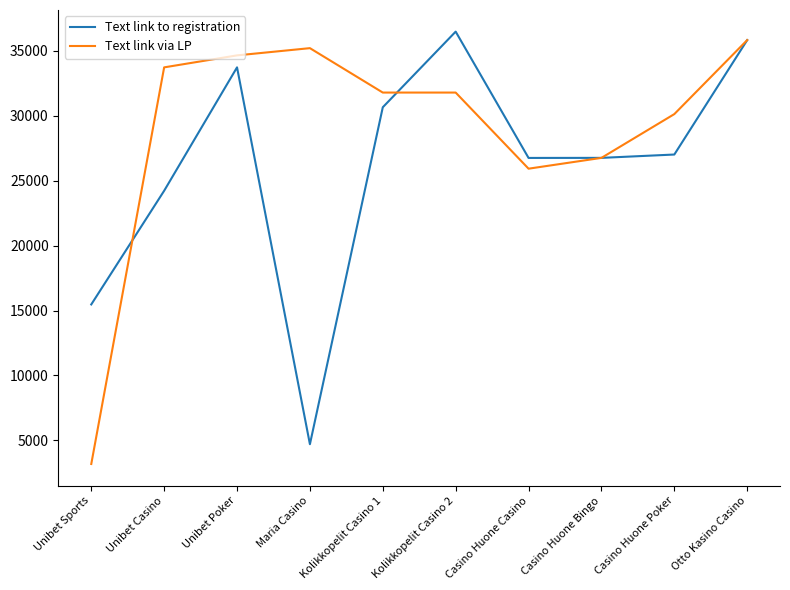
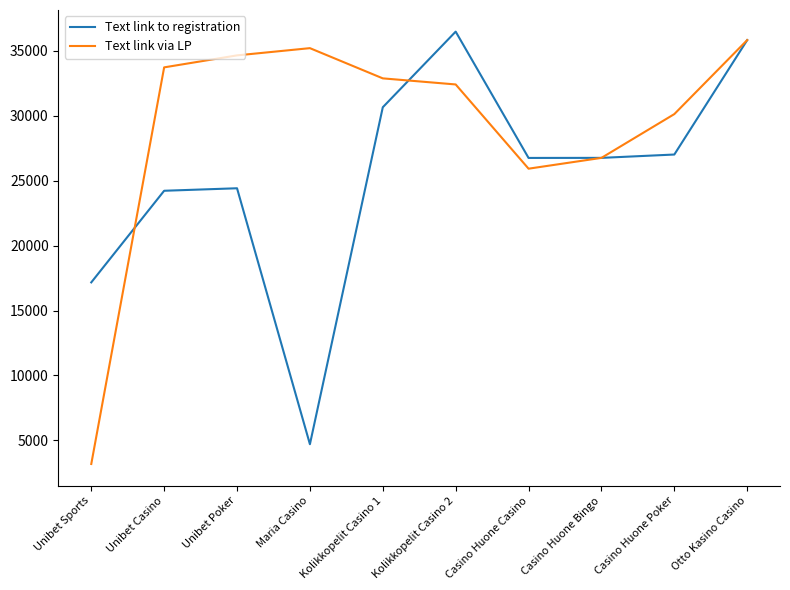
  {
    "Text link to registration": {
-     "Unibet Sports": 15500,
+     "Unibet Sports": 17200,
      "Unibet Casino": 24200,
-     "Unibet Poker": 33700,
+     "Unibet Poker": 24400,
      "Maria Casino": 4700,
      "Kolikkopelit Casino 1": 30600,
      "Kolikkopelit Casino 2": 36500,
      "Casino Huone Casino": 26700,
      "Casino Huone Poker": 27000
    },
    "Text link via LP": {
      "Unibet Sports": 3200,
      "Unibet Casino": 33700,
      "Maria Casino": 35200,
-     "Kolikkopelit Casino 1": 31800,
-     "Kolikkopelit Casino 2": 31800,
+     "Kolikkopelit Casino 1": 32900,
+     "Kolikkopelit Casino 2": 32400,
      "Casino Huone Casino": 25900,
      "Casino Huone Poker": 30100
    }
  }
